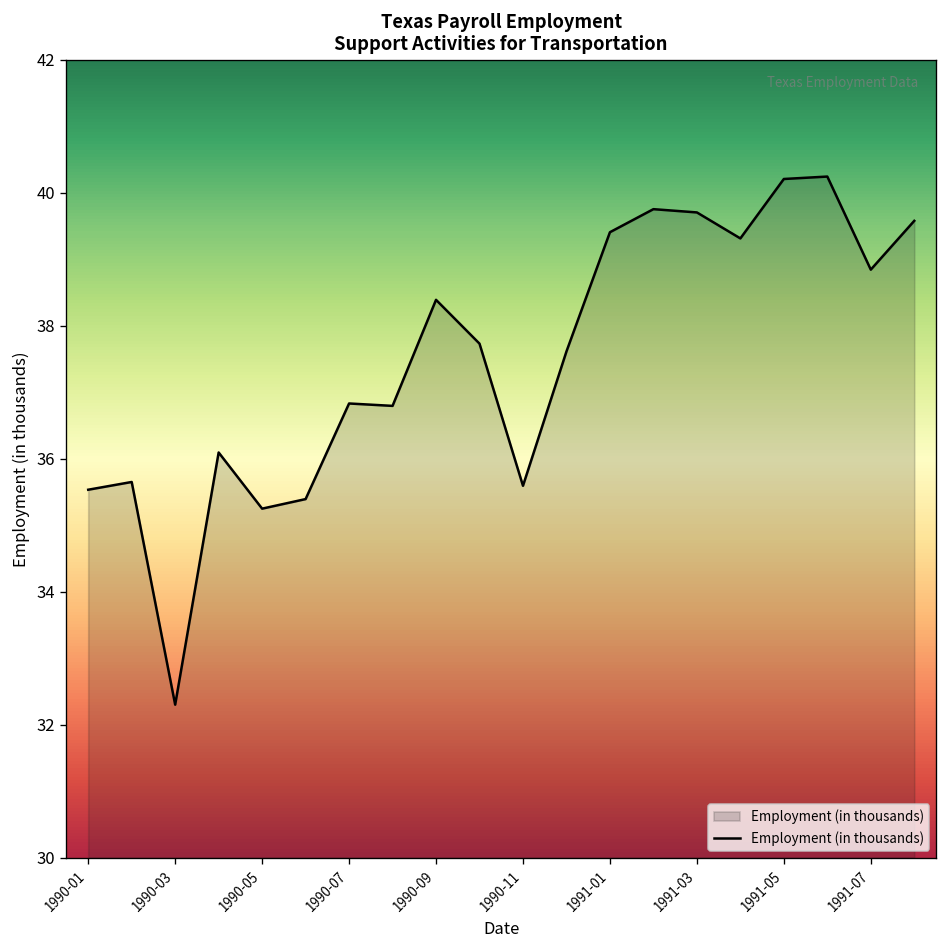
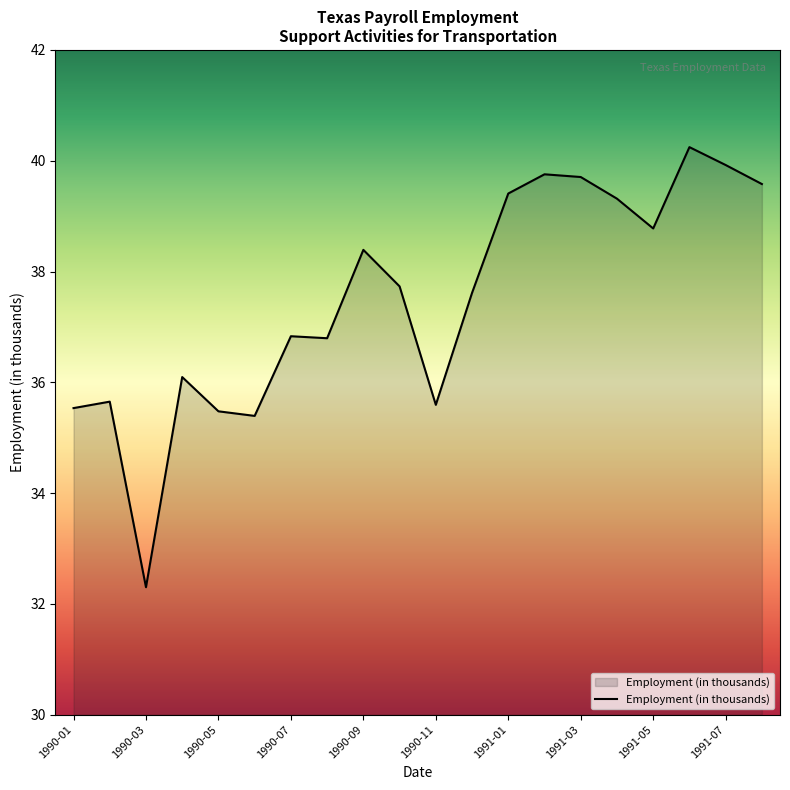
  {
    "1990-01": 35.5,
    "1990-03": 32.3,
-   "1990-05": 35.2,
+   "1990-05": 35.5,
    "1990-07": 36.8,
    "1990-09": 38.4,
    "1990-11": 35.6,
    "1991-01": 39.4,
    "1991-03": 39.7,
-   "1991-05": 40.2,
-   "1991-07": 38.8
+   "1991-05": 38.8,
+   "1991-07": 39.9
  }
